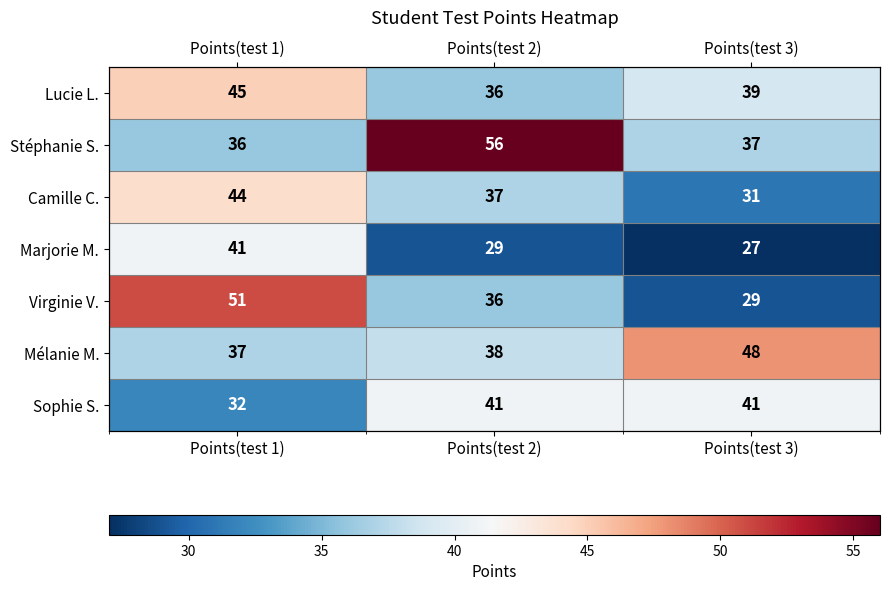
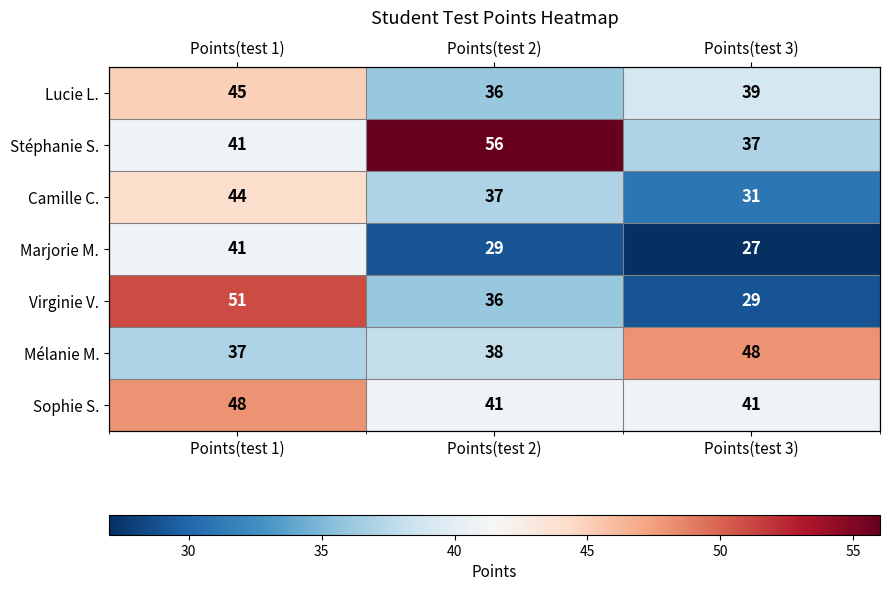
  {
    "Lucie L.": {
      "Points(test 1)": 45,
      "Points(test 2)": 36,
      "Points(test 3)": 39
    },
    "Stéphanie S.": {
-     "Points(test 1)": 36,
+     "Points(test 1)": 41,
      "Points(test 2)": 56,
      "Points(test 3)": 37
    },
    "Camille C.": {
      "Points(test 1)": 44,
      "Points(test 2)": 37,
      "Points(test 3)": 31
    },
    "Marjorie M.": {
      "Points(test 1)": 41,
      "Points(test 2)": 29,
      "Points(test 3)": 27
    },
    "Virginie V.": {
      "Points(test 1)": 51,
      "Points(test 2)": 36,
      "Points(test 3)": 29
    },
    "Mélanie M.": {
      "Points(test 1)": 37,
      "Points(test 2)": 38,
      "Points(test 3)": 48
    },
    "Sophie S.": {
-     "Points(test 1)": 32,
+     "Points(test 1)": 48,
      "Points(test 2)": 41,
      "Points(test 3)": 41
    }
  }
